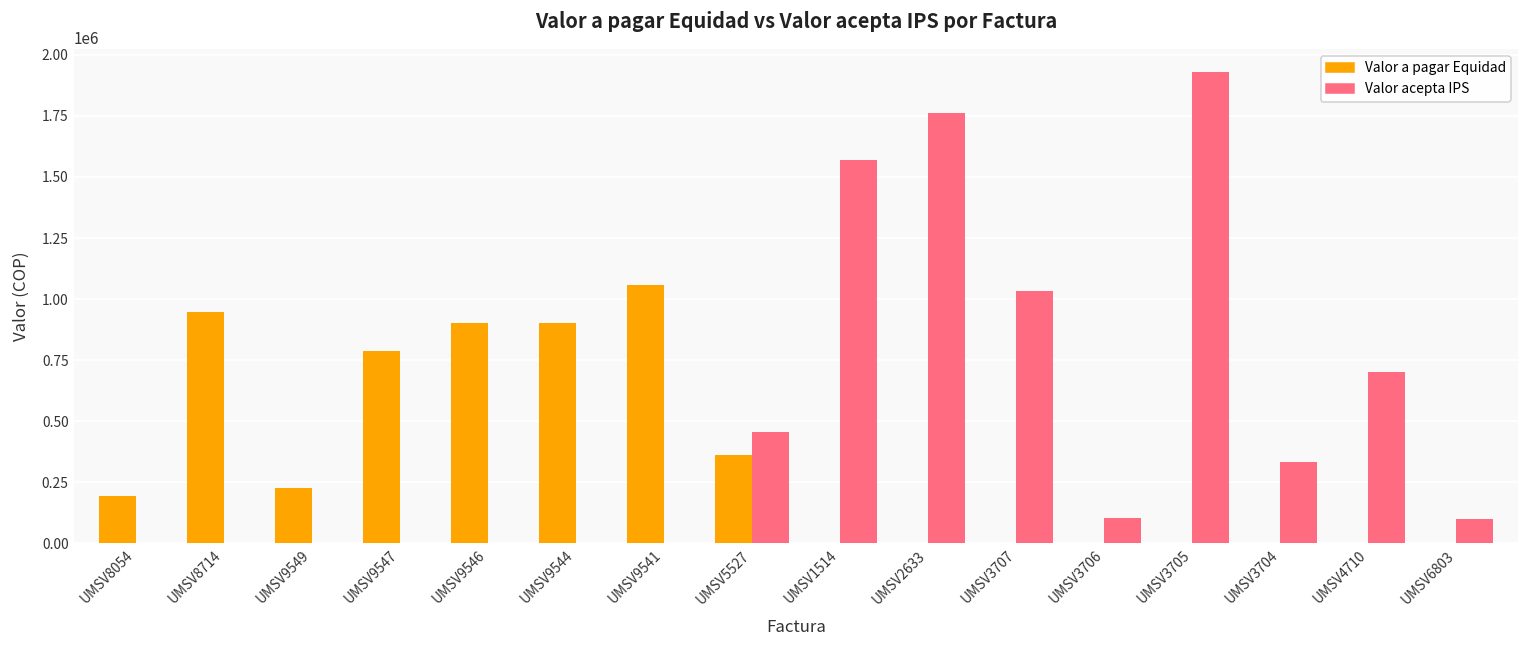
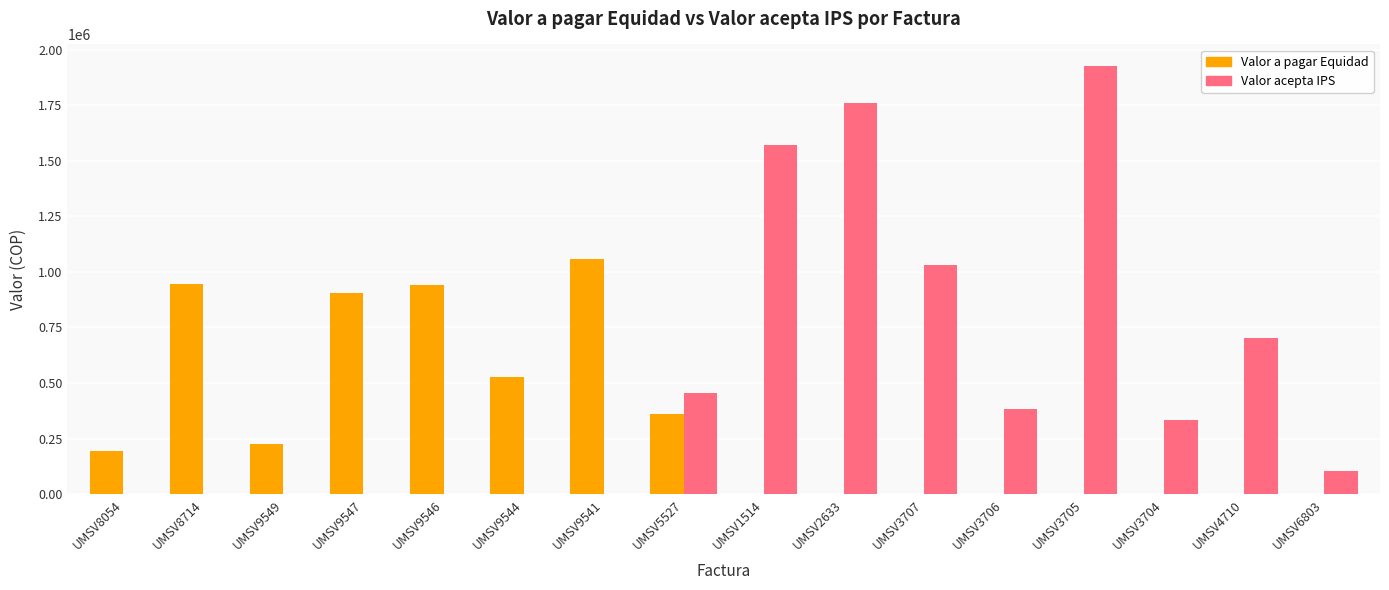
  {
    "Valor a pagar Equidad": {
      "UMSV8054": 200000,
      "UMSV8714": 950000,
      "UMSV9549": 230000,
-     "UMSV9547": 790000,
-     "UMSV9546": 900000,
-     "UMSV9544": 900000,
+     "UMSV9547": 900000,
+     "UMSV9546": 940000,
+     "UMSV9544": 530000,
      "UMSV9541": 1060000,
      "UMSV5527": 360000,
      "UMSV1514": 0,
      "UMSV2633": 0,
      "UMSV3707": 0,
      "UMSV3706": 0,
      "UMSV3705": 0,
      "UMSV3704": 0,
      "UMSV4710": 0,
      "UMSV6803": 0
    },
    "Valor acepta IPS": {
      "UMSV8054": 0,
      "UMSV8714": 0,
      "UMSV9549": 0,
      "UMSV9547": 0,
      "UMSV9546": 0,
      "UMSV9544": 0,
      "UMSV9541": 0,
      "UMSV5527": 460000,
      "UMSV1514": 1570000,
      "UMSV2633": 1760000,
      "UMSV3707": 1030000,
-     "UMSV3706": 100000,
+     "UMSV3706": 380000,
      "UMSV3705": 1930000,
      "UMSV3704": 330000,
      "UMSV4710": 700000,
      "UMSV6803": 100000
    }
  }
